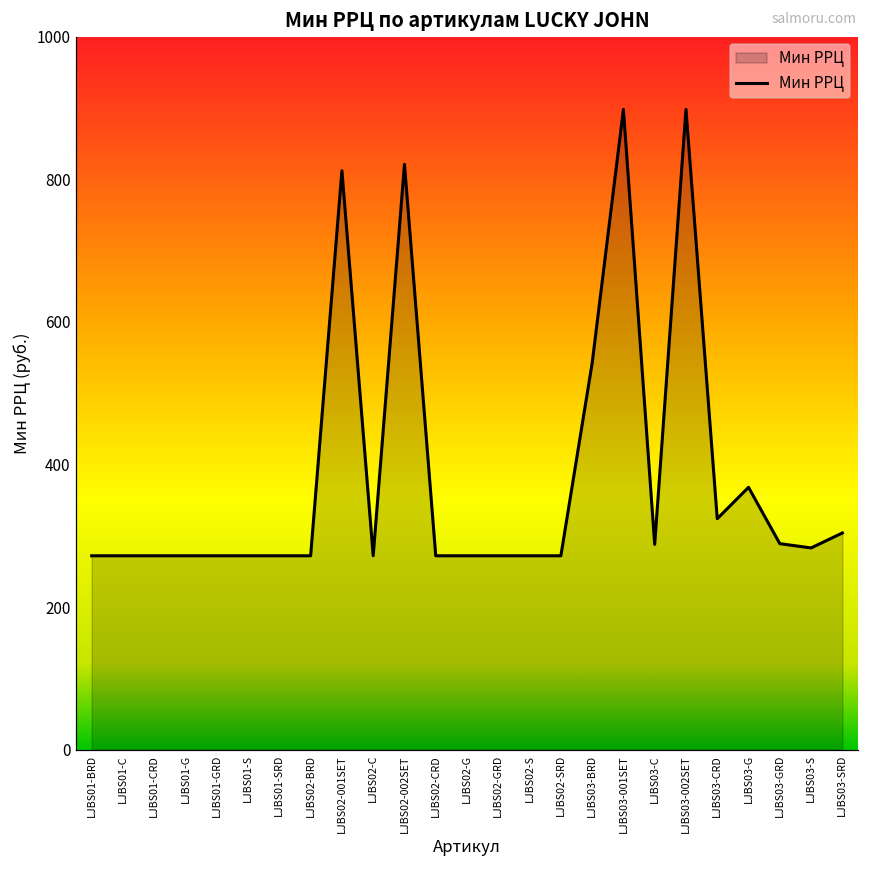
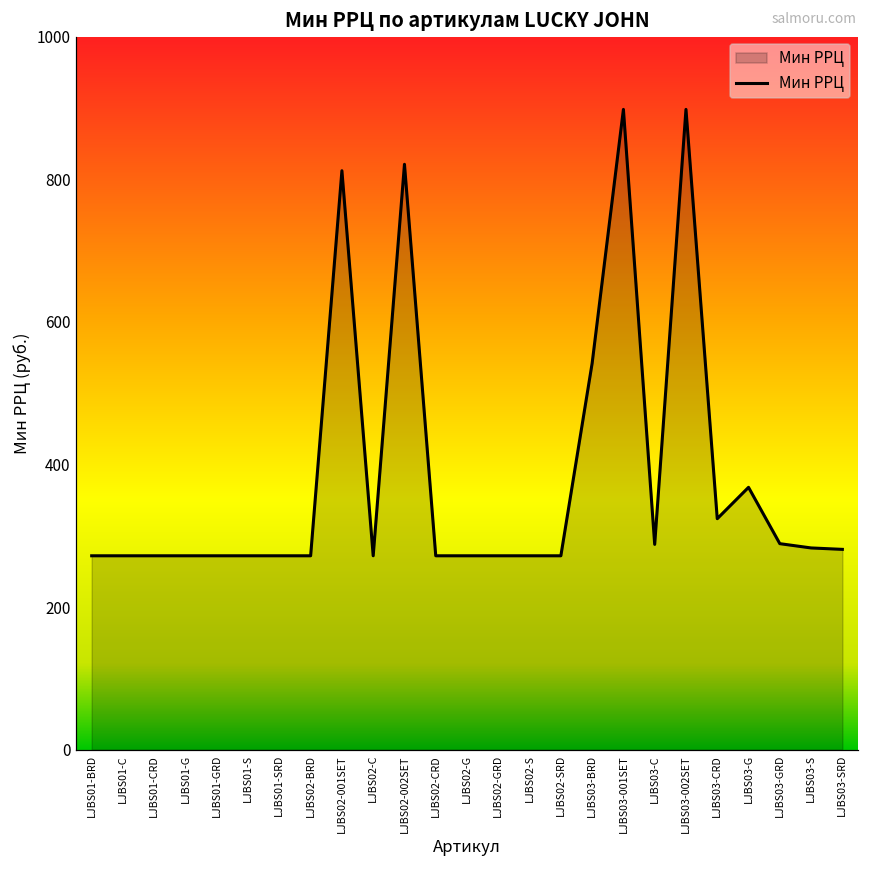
  {
    "LJBS01-BRD": 270,
    "LJBS01-C": 270,
    "LJBS01-CRD": 270,
    "LJBS01-G": 270,
    "LJBS01-GRD": 270,
    "LJBS01-S": 270,
    "LJBS01-SRD": 270,
    "LJBS02-BRD": 270,
    "LJBS02-001SET": 810,
    "LJBS02-C": 270,
    "LJBS02-002SET": 820,
    "LJBS02-CRD": 270,
    "LJBS02-G": 270,
    "LJBS02-GRD": 270,
    "LJBS02-S": 270,
    "LJBS02-SRD": 270,
    "LJBS03-BRD": 540,
    "LJBS03-001SET": 900,
    "LJBS03-C": 290,
    "LJBS03-002SET": 900,
    "LJBS03-CRD": 320,
    "LJBS03-G": 370,
    "LJBS03-GRD": 290,
    "LJBS03-S": 280,
-   "LJBS03-SRD": 300
+   "LJBS03-SRD": 280
  }
